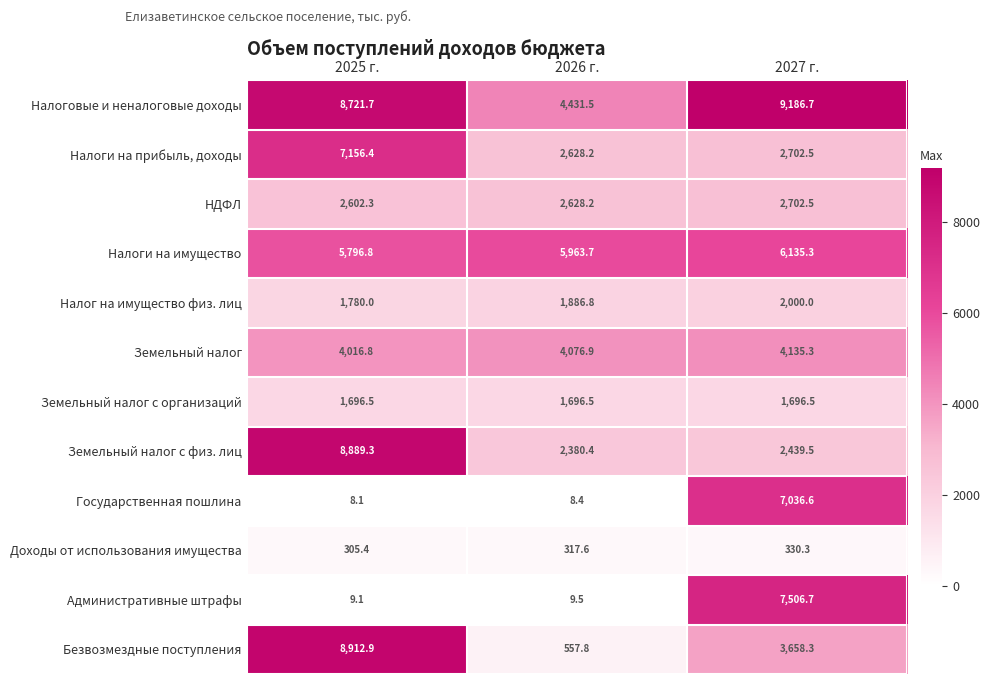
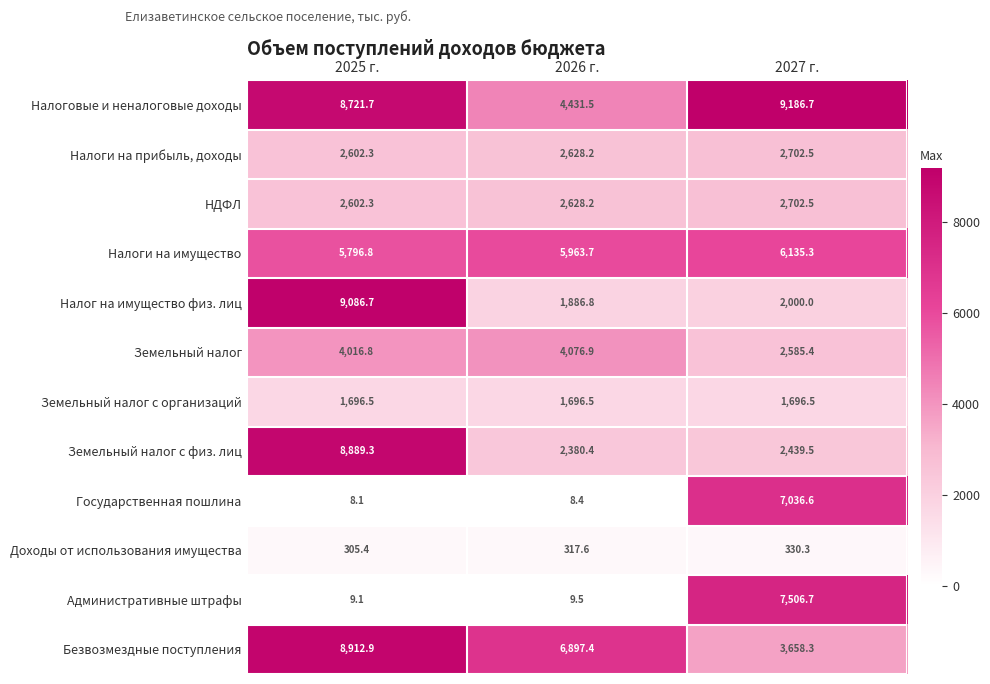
  {
    "Налоговые и неналоговые доходы": {
      "2025 г.": "8,721.7",
      "2026 г.": "4,431.5",
      "2027 г.": "9,186.7"
    },
    "Налоги на прибыль, доходы": {
-     "2025 г.": "7,156.4",
+     "2025 г.": "2,602.3",
      "2026 г.": "2,628.2",
      "2027 г.": "2,702.5"
    },
    "НДФЛ": {
      "2025 г.": "2,602.3",
      "2026 г.": "2,628.2",
      "2027 г.": "2,702.5"
    },
    "Налоги на имущество": {
      "2025 г.": "5,796.8",
      "2026 г.": "5,963.7",
      "2027 г.": "6,135.3"
    },
    "Налог на имущество физ. лиц": {
-     "2025 г.": "1,780.0",
+     "2025 г.": "9,086.7",
      "2026 г.": "1,886.8",
      "2027 г.": "2,000.0"
    },
    "Земельный налог": {
      "2025 г.": "4,016.8",
      "2026 г.": "4,076.9",
-     "2027 г.": "4,135.3"
+     "2027 г.": "2,585.4"
    },
    "Земельный налог с организаций": {
      "2025 г.": "1,696.5",
      "2026 г.": "1,696.5",
      "2027 г.": "1,696.5"
    },
    "Земельный налог с физ. лиц": {
      "2025 г.": "8,889.3",
      "2026 г.": "2,380.4",
      "2027 г.": "2,439.5"
    },
    "Государственная пошлина": {
      "2025 г.": "8.1",
      "2026 г.": "8.4",
      "2027 г.": "7,036.6"
    },
    "Доходы от использования имущества": {
      "2025 г.": "305.4",
      "2026 г.": "317.6",
      "2027 г.": "330.3"
    },
    "Административные штрафы": {
      "2025 г.": "9.1",
      "2026 г.": "9.5",
      "2027 г.": "7,506.7"
    },
    "Безвозмездные поступления": {
      "2025 г.": "8,912.9",
-     "2026 г.": "557.8",
+     "2026 г.": "6,897.4",
      "2027 г.": "3,658.3"
    }
  }
